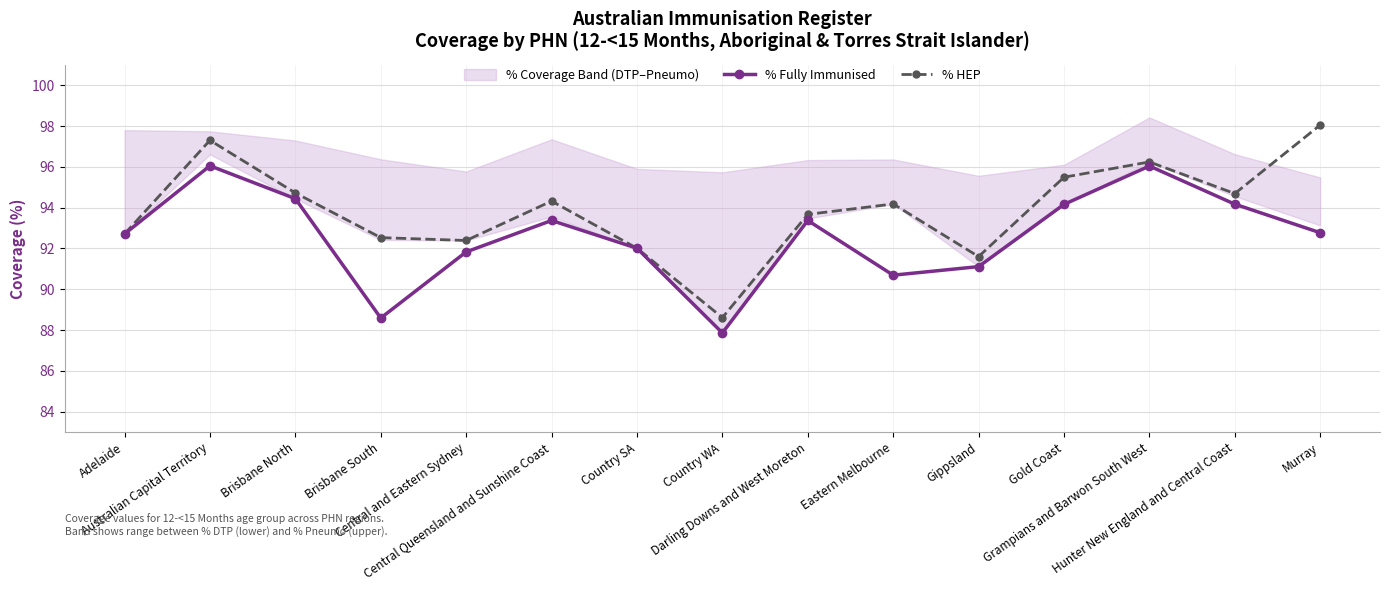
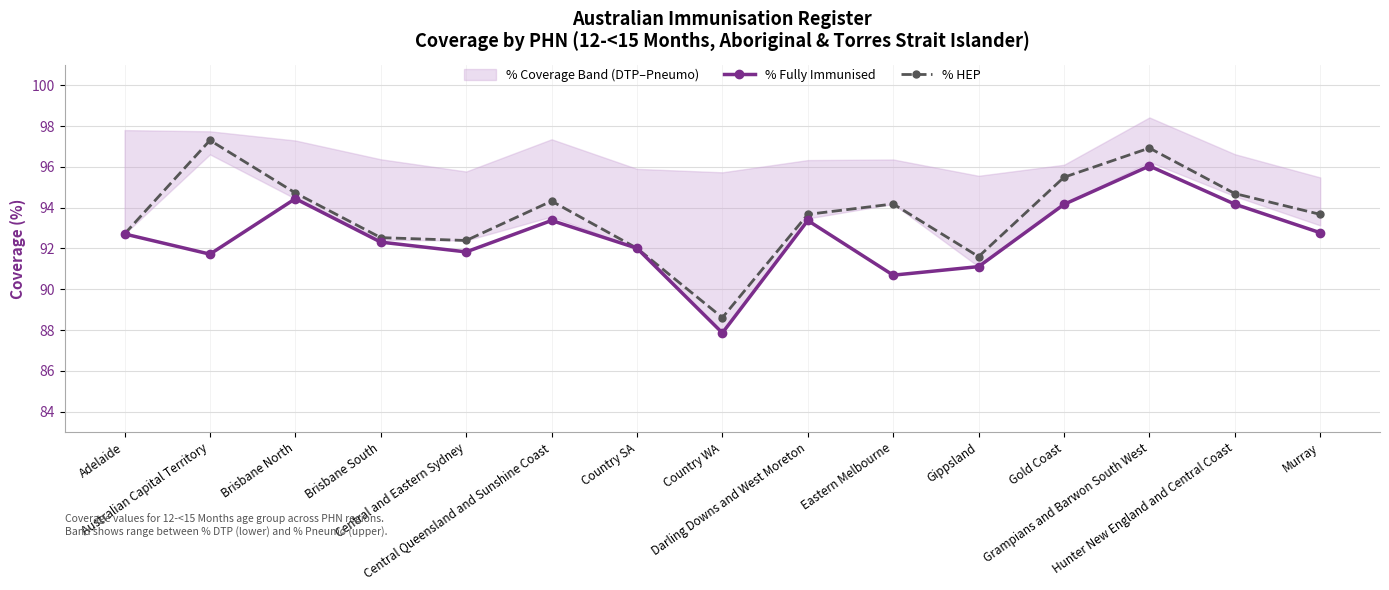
  {
    "% Fully Immunised": {
-     "Australian Capital Territory": 96.1,
+     "Australian Capital Territory": 91.7,
      "Brisbane North": 94.4,
-     "Brisbane South": 88.6,
+     "Brisbane South": 92.3,
      "Central and Eastern Sydney": 91.8,
      "Central Queensland and Sunshine Coast": 93.4,
      "Country WA": 87.9,
      "Darling Downs and West Moreton": 93.4,
      "Eastern Melbourne": 90.7,
      "Gippsland": 91.1,
      "Gold Coast": 94.2,
      "Grampians and Barwon South West": 96.0,
      "Hunter New England and Central Coast": 94.2,
      "Murray": 92.8
    },
    "% HEP": {
      "Australian Capital Territory": 97.3,
      "Brisbane North": 94.7,
      "Brisbane South": 92.5,
      "Central and Eastern Sydney": 92.4,
      "Central Queensland and Sunshine Coast": 94.3,
      "Country WA": 88.6,
      "Darling Downs and West Moreton": 93.7,
      "Eastern Melbourne": 94.2,
      "Gippsland": 91.6,
      "Gold Coast": 95.5,
-     "Grampians and Barwon South West": 96.2,
+     "Grampians and Barwon South West": 96.9,
      "Hunter New England and Central Coast": 94.7,
-     "Murray": 98.1
+     "Murray": 93.7
    }
  }
